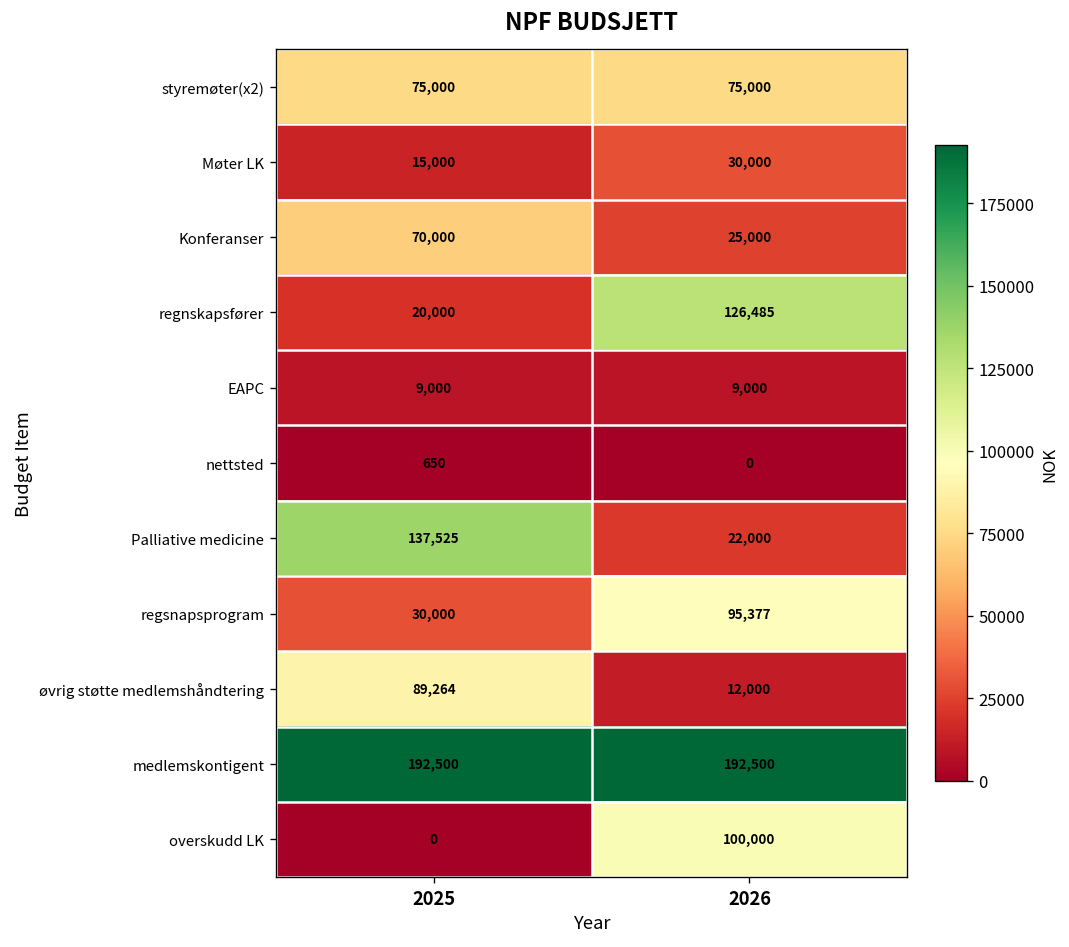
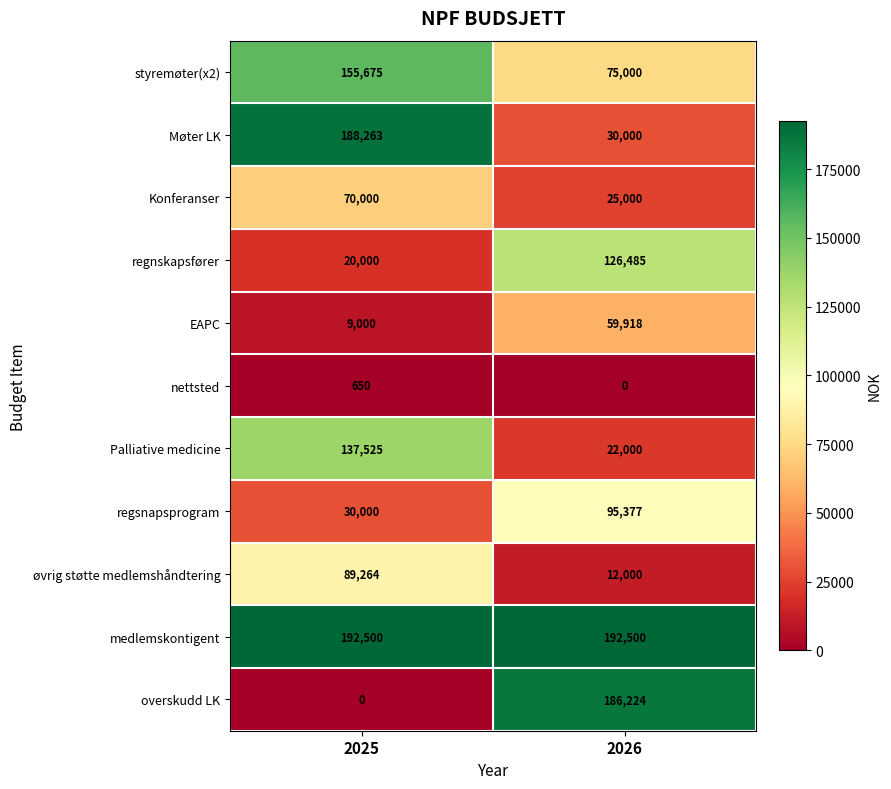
  {
    "styremøter(x2)": {
-     "2025": "75,000",
+     "2025": "155,675",
      "2026": "75,000"
    },
    "Møter LK": {
-     "2025": "15,000",
+     "2025": "188,263",
      "2026": "30,000"
    },
    "Konferanser": {
      "2025": "70,000",
      "2026": "25,000"
    },
    "regnskapsfører": {
      "2025": "20,000",
      "2026": "126,485"
    },
    "EAPC": {
      "2025": "9,000",
-     "2026": "9,000"
+     "2026": "59,918"
    },
    "nettsted": {
      "2025": "650",
      "2026": "0"
    },
    "Palliative medicine": {
      "2025": "137,525",
      "2026": "22,000"
    },
    "regsnapsprogram": {
      "2025": "30,000",
      "2026": "95,377"
    },
    "øvrig støtte medlemshåndtering": {
      "2025": "89,264",
      "2026": "12,000"
    },
    "medlemskontigent": {
      "2025": "192,500",
      "2026": "192,500"
    },
    "overskudd LK": {
      "2025": "0",
-     "2026": "100,000"
+     "2026": "186,224"
    }
  }
